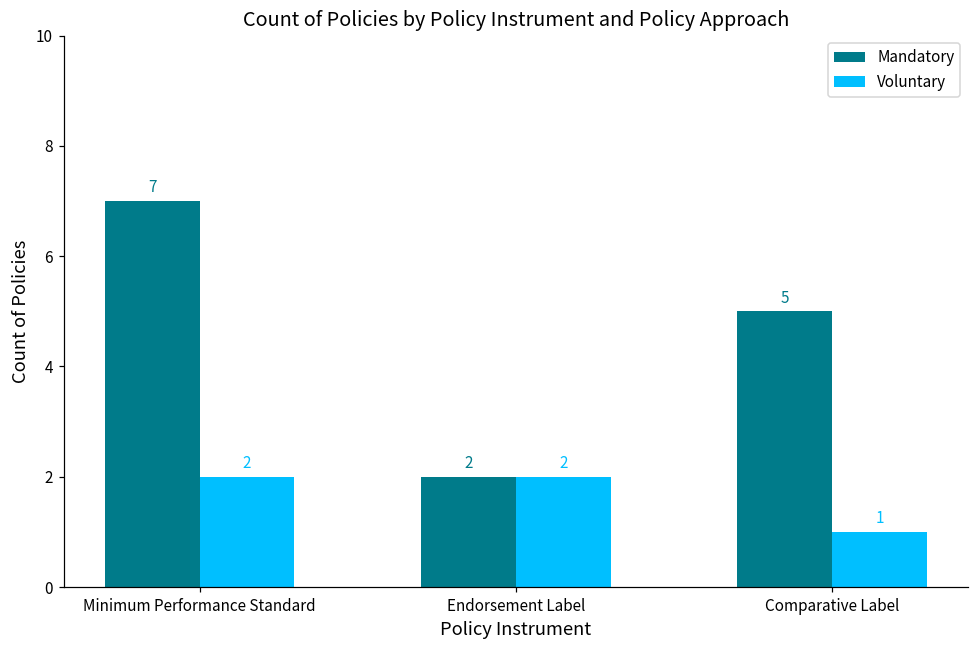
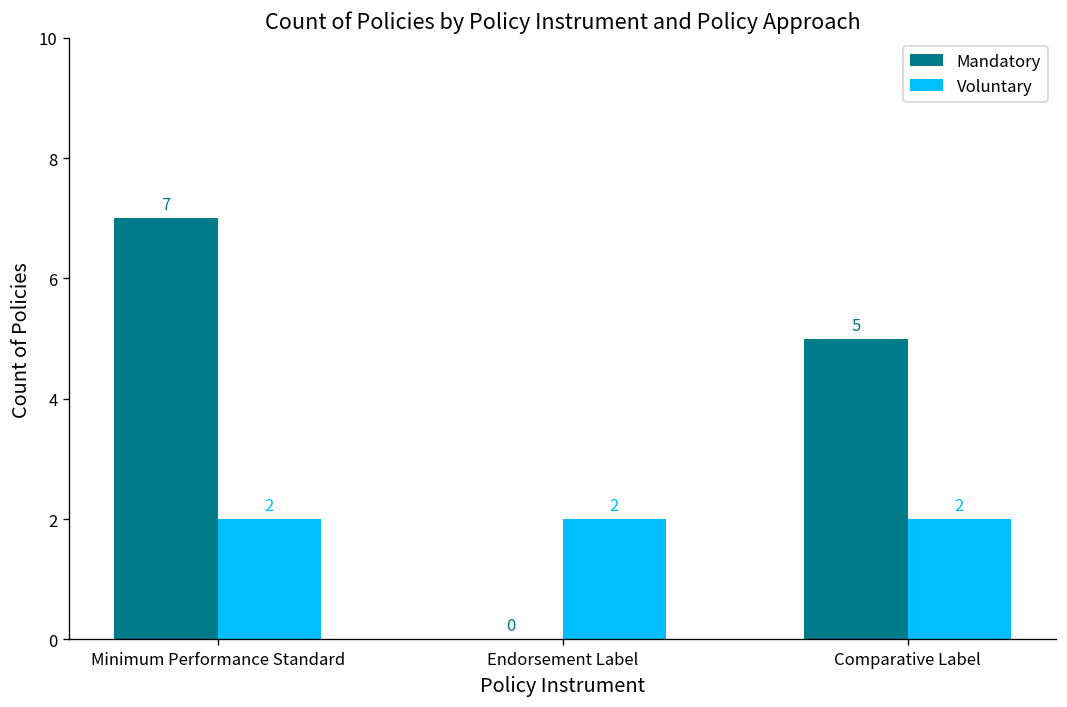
  {
    "Mandatory": {
      "Minimum Performance Standard": 7,
-     "Endorsement Label": 2,
+     "Endorsement Label": 0,
      "Comparative Label": 5
    },
    "Voluntary": {
      "Minimum Performance Standard": 2,
      "Endorsement Label": 2,
-     "Comparative Label": 1
+     "Comparative Label": 2
    }
  }
